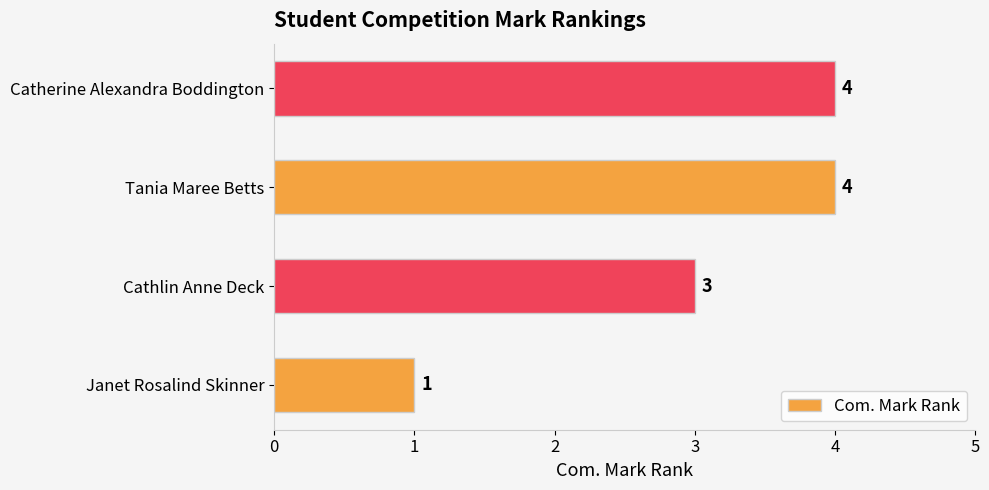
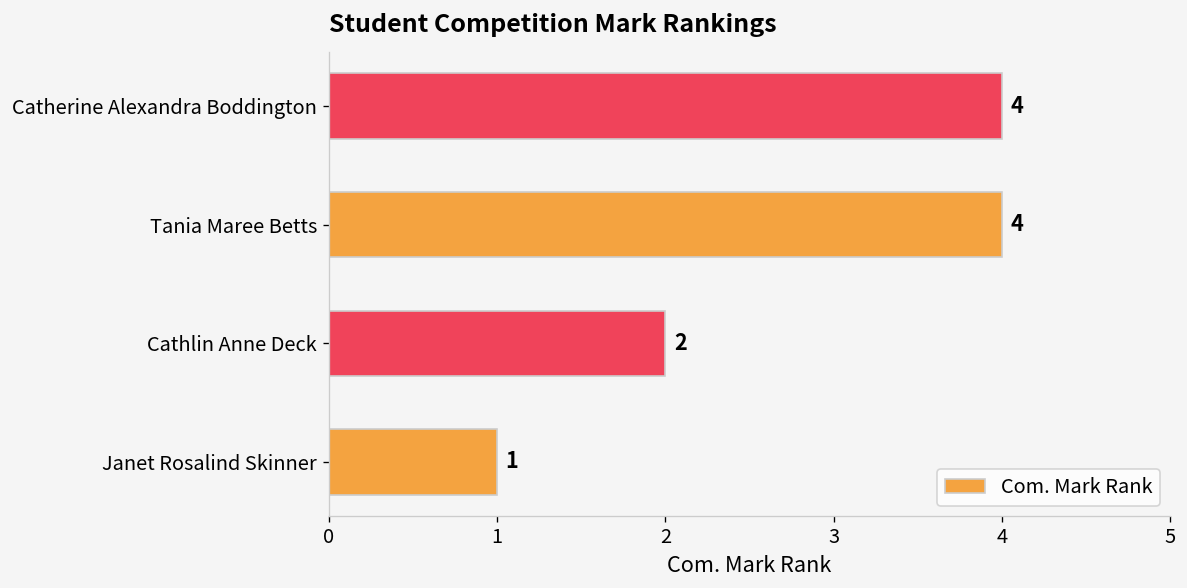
  {
    "Catherine Alexandra Boddington": 4,
    "Tania Maree Betts": 4,
-   "Cathlin Anne Deck": 3,
+   "Cathlin Anne Deck": 2,
    "Janet Rosalind Skinner": 1
  }
